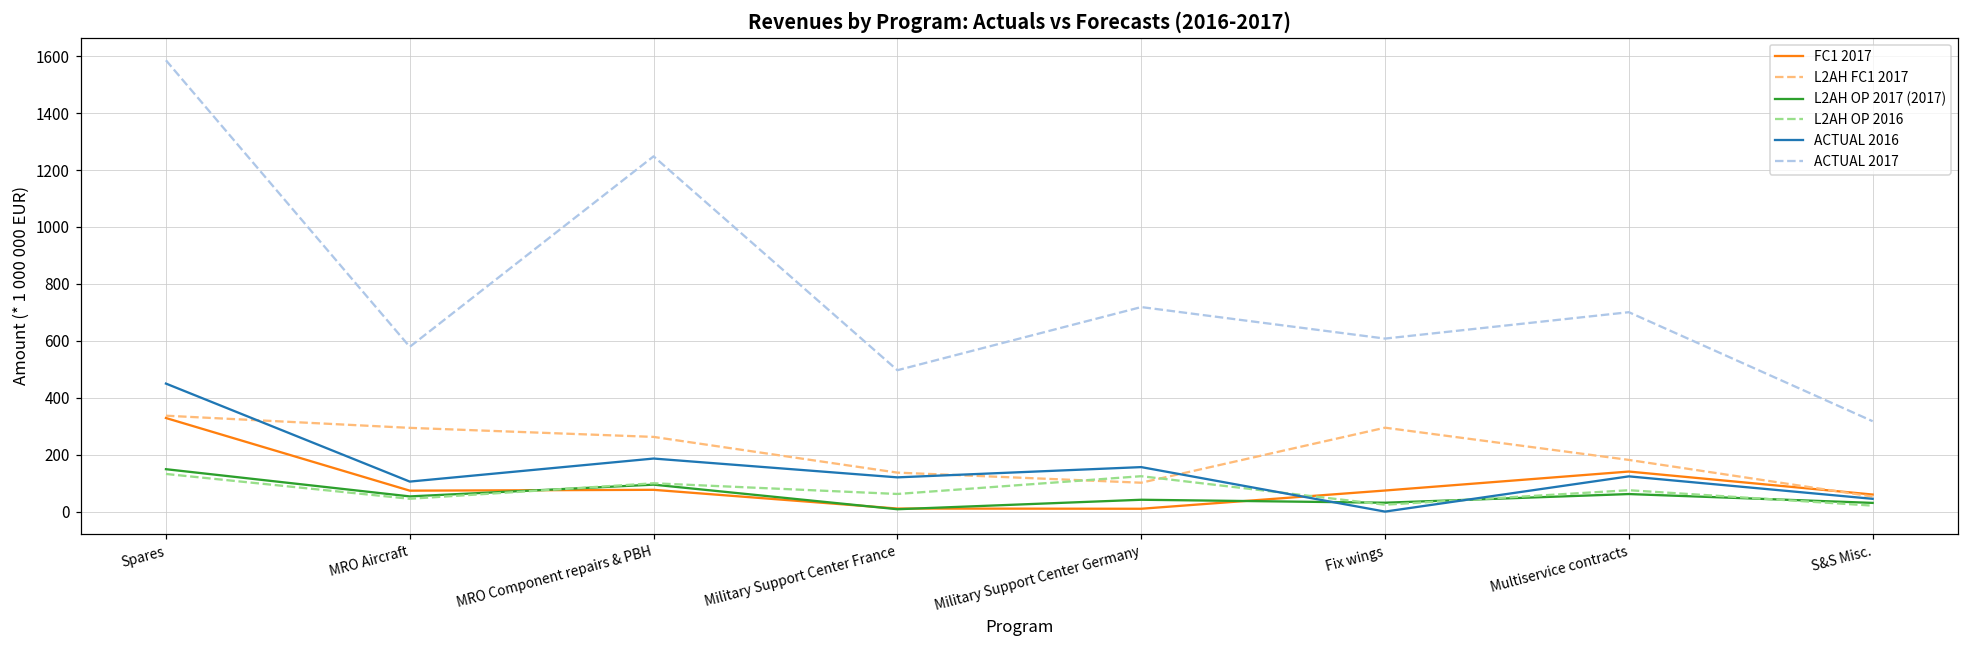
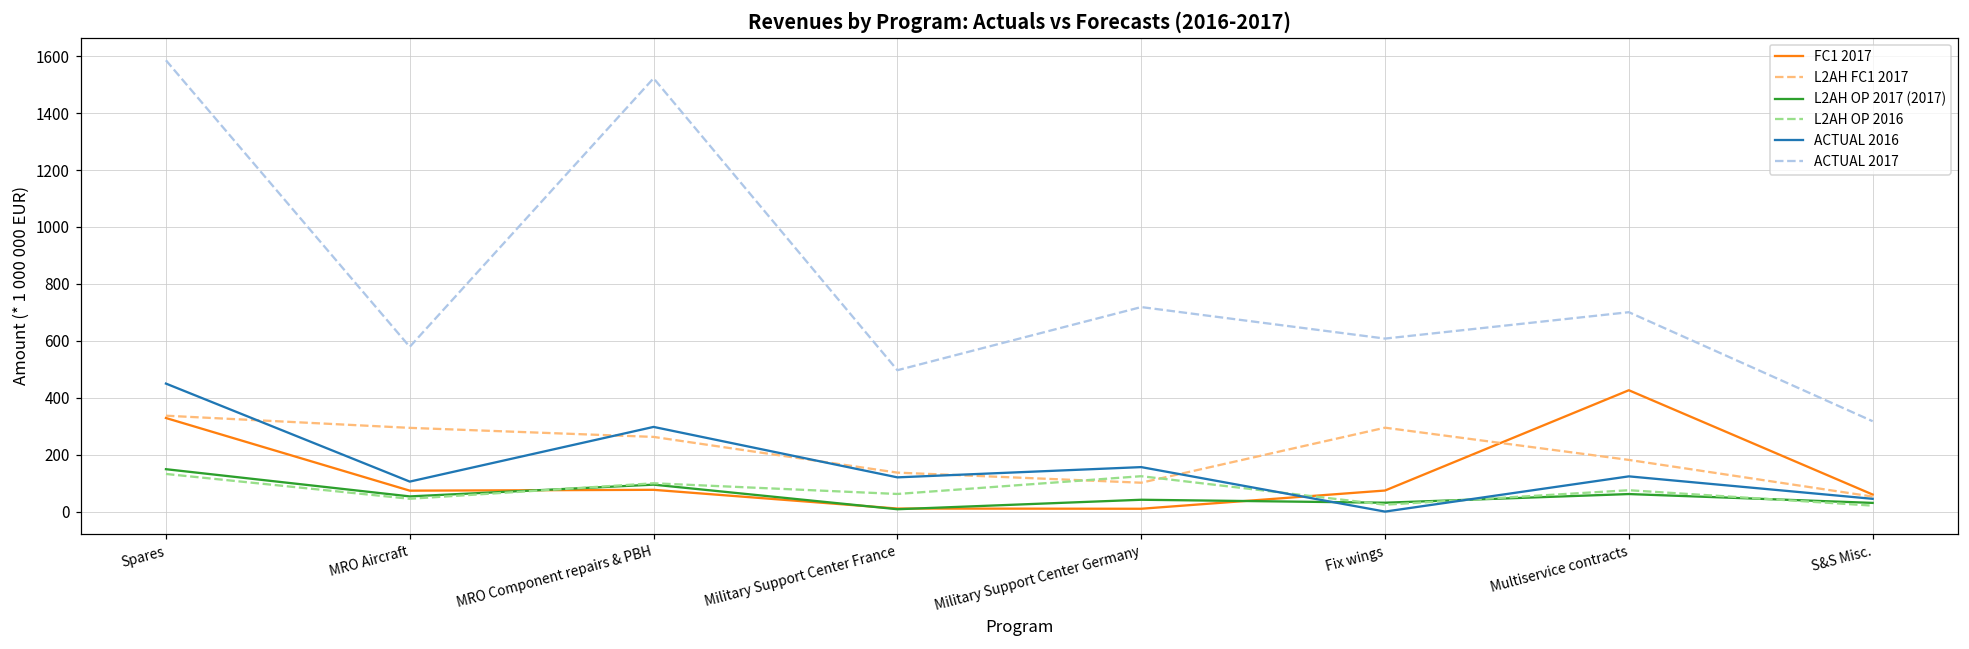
  {
    "FC1 2017": {
      "MRO Aircraft": 70,
      "MRO Component repairs & PBH": 80,
      "Military Support Center Germany": 10,
      "Fix wings": 70,
-     "Multiservice contracts": 140
+     "Multiservice contracts": 430
    },
    "L2AH FC1 2017": {
      "MRO Aircraft": 290,
      "MRO Component repairs & PBH": 260,
      "Military Support Center France": 140,
      "Military Support Center Germany": 100,
      "Fix wings": 290,
      "Multiservice contracts": 180
    },
    "L2AH OP 2017 (2017)": {
      "Spares": 150,
      "Military Support Center Germany": 40,
      "Multiservice contracts": 60
    },
    "L2AH OP 2016": {
      "Spares": 130,
      "Military Support Center France": 60,
      "Military Support Center Germany": 120,
      "Multiservice contracts": 80
    },
    "ACTUAL 2016": {
      "Spares": 450,
      "MRO Aircraft": 110,
-     "MRO Component repairs & PBH": 190,
+     "MRO Component repairs & PBH": 300,
      "Military Support Center France": 120,
      "Military Support Center Germany": 160,
      "Fix wings": 0,
      "Multiservice contracts": 120
    },
    "ACTUAL 2017": {
      "Spares": 1590,
      "MRO Aircraft": 580,
-     "MRO Component repairs & PBH": 1250,
+     "MRO Component repairs & PBH": 1520,
      "Military Support Center France": 500,
      "Military Support Center Germany": 720,
      "Fix wings": 610,
      "Multiservice contracts": 700,
      "S&S Misc.": 320
    }
  }
